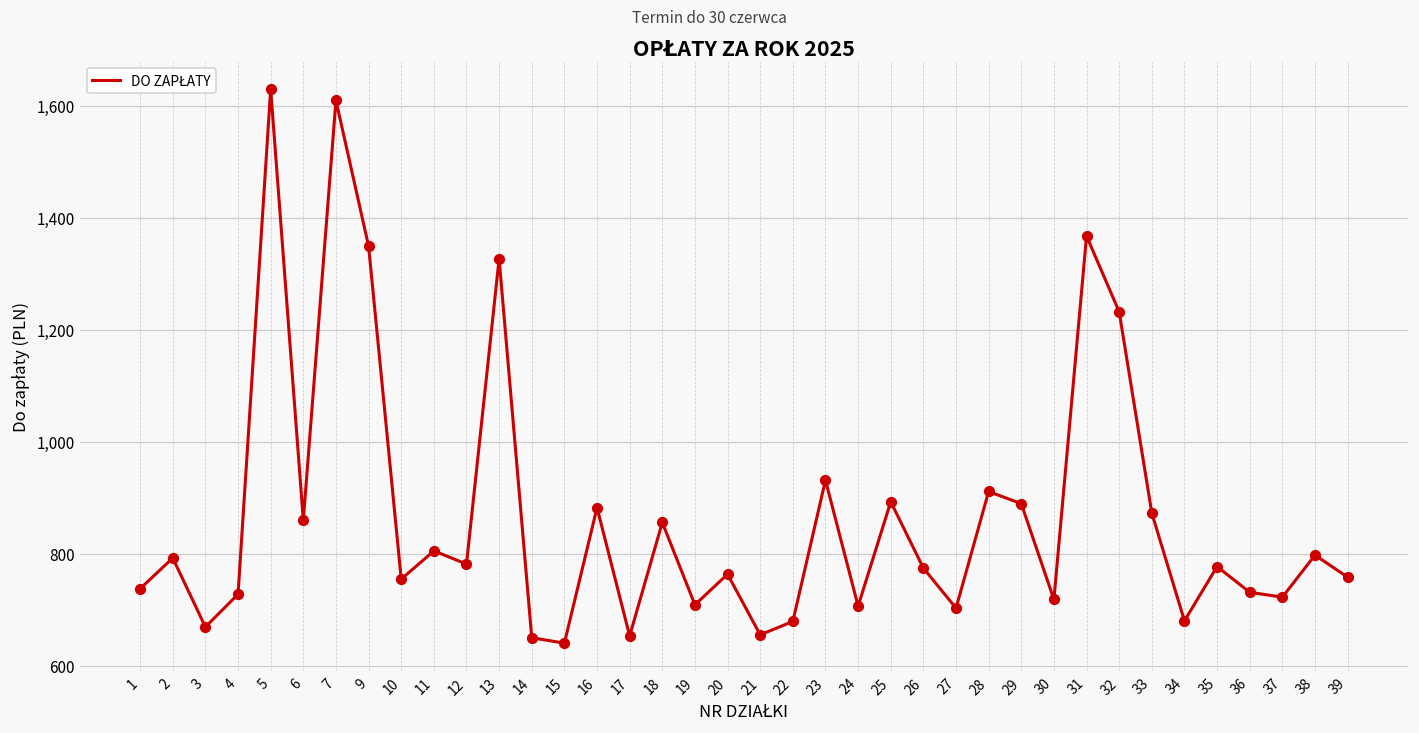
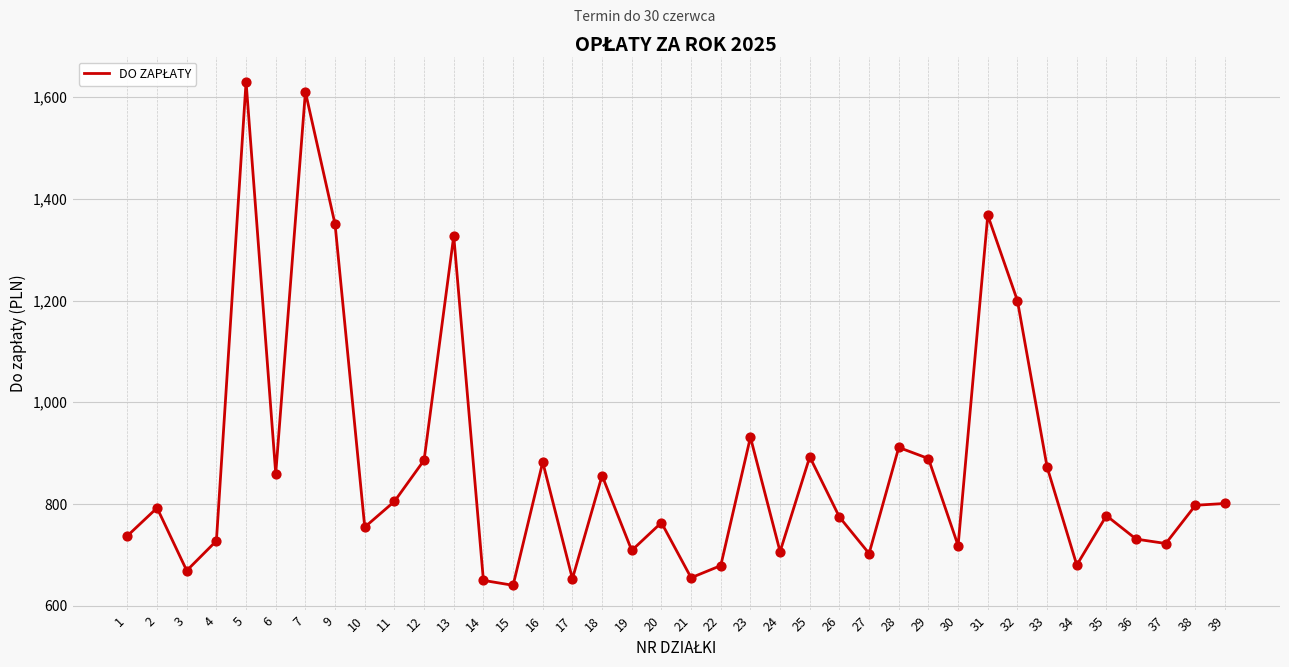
  {
    "1": "740",
    "2": "790",
    "3": "670",
    "4": "730",
    "5": "1,630",
    "6": "860",
    "7": "1,610",
    "9": "1,350",
    "10": "750",
    "11": "810",
-   "12": "780",
+   "12": "890",
    "13": "1,330",
    "14": "650",
    "15": "640",
    "16": "880",
    "17": "650",
    "18": "860",
    "19": "710",
    "20": "760",
    "21": "660",
    "22": "680",
    "23": "930",
    "24": "710",
    "25": "890",
    "26": "770",
    "27": "700",
    "28": "910",
    "29": "890",
    "30": "720",
    "31": "1,370",
-   "32": "1,230",
+   "32": "1,200",
    "33": "870",
    "34": "680",
    "35": "780",
    "36": "730",
    "37": "720",
    "38": "800",
-   "39": "760"
+   "39": "800"
  }
